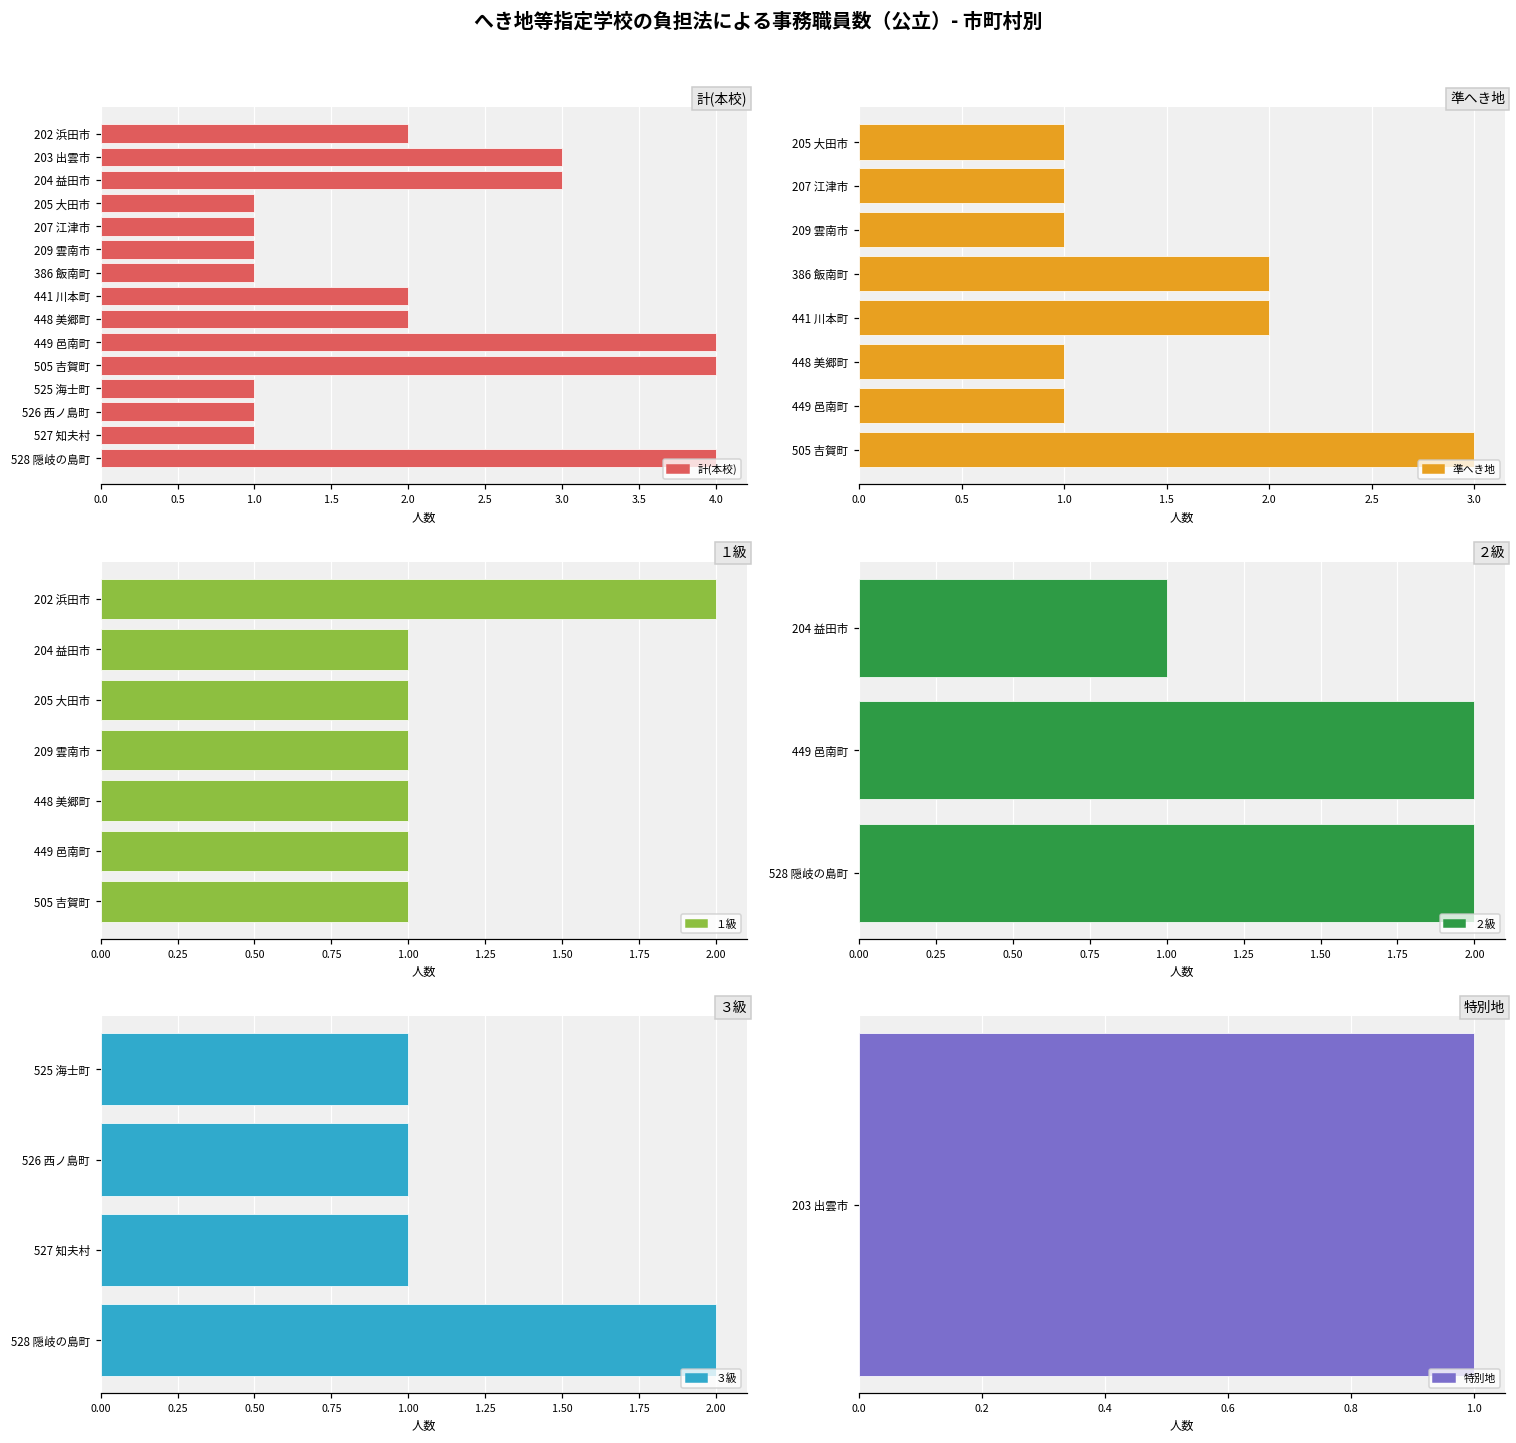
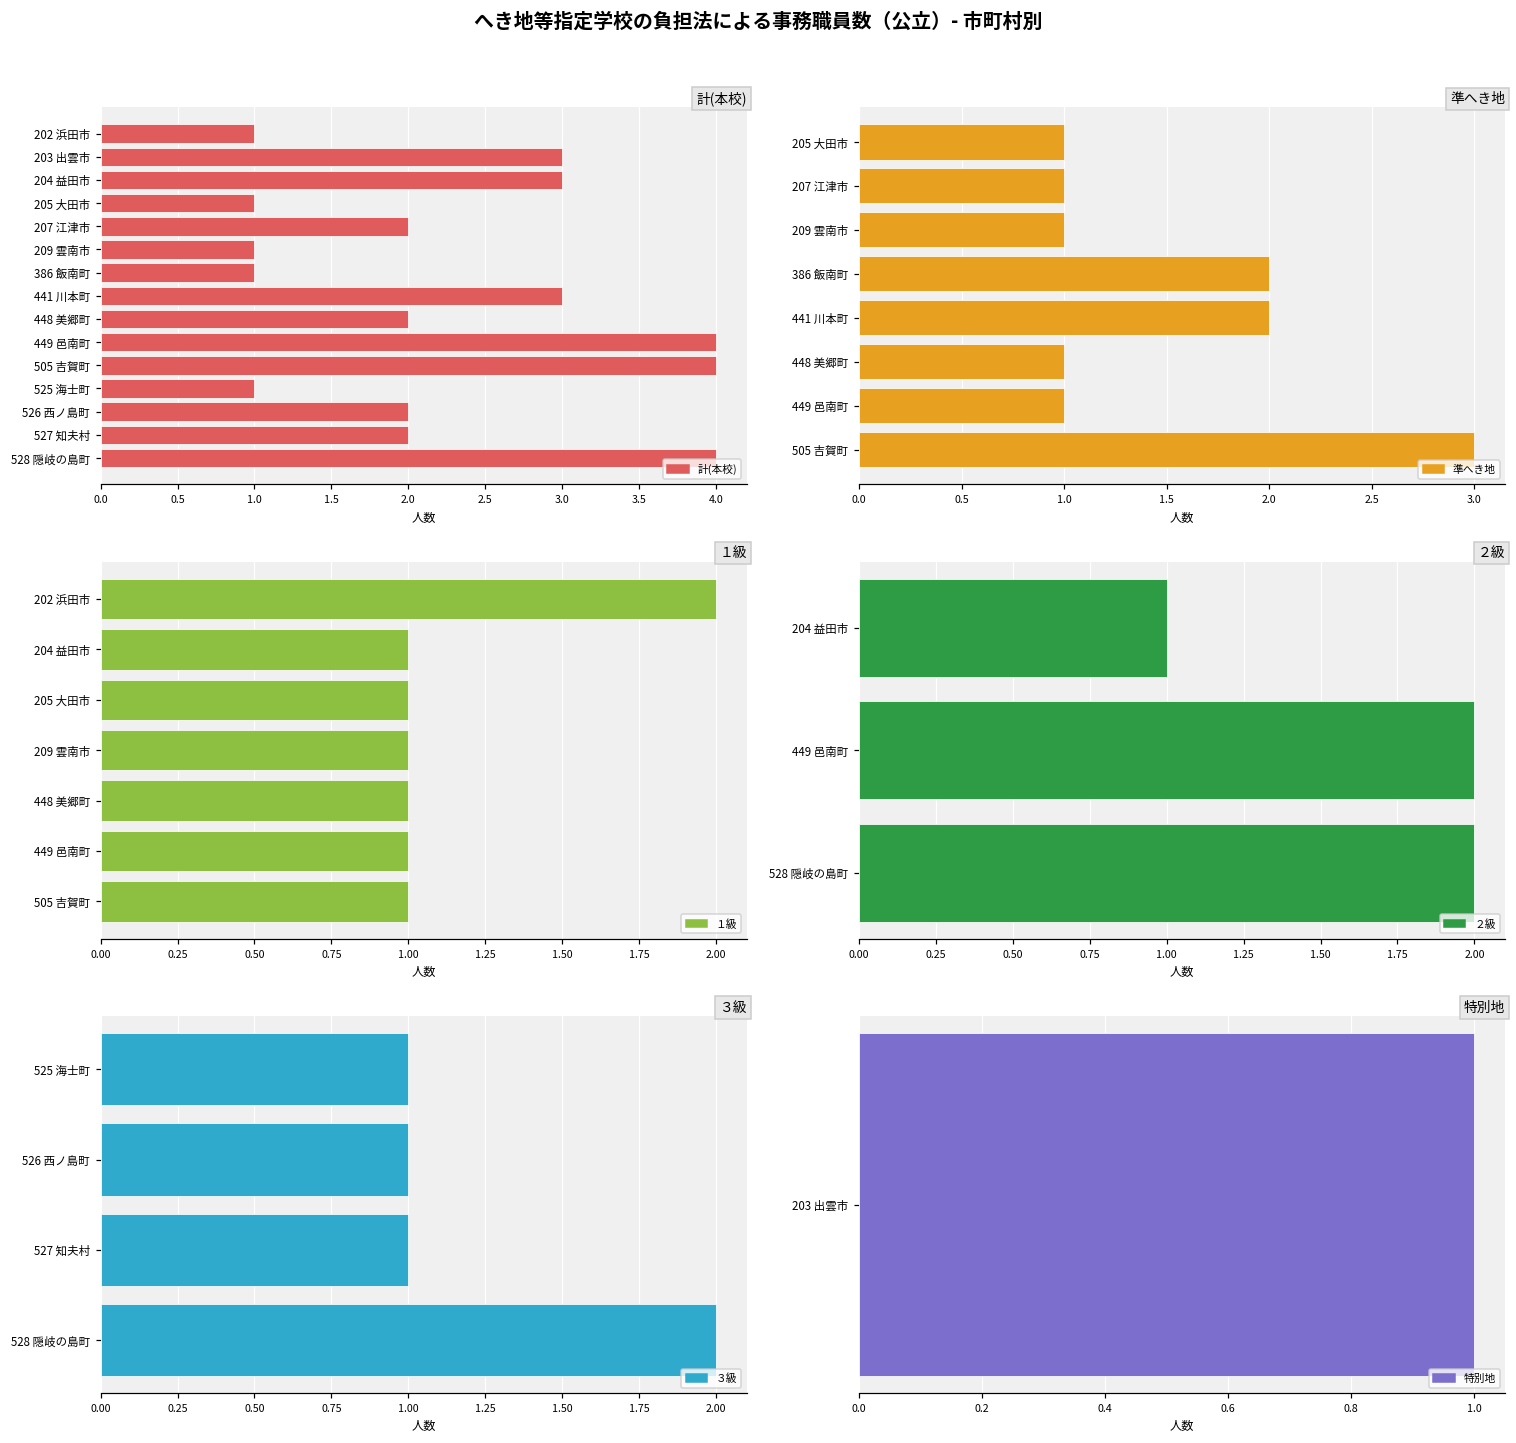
  {
    "計(本校)": {
-     "202 浜田市": 2,
+     "202 浜田市": 1,
      "203 出雲市": 3,
      "204 益田市": 3,
      "205 大田市": 1,
-     "207 江津市": 1,
+     "207 江津市": 2,
      "209 雲南市": 1,
      "386 飯南町": 1,
-     "441 川本町": 2,
+     "441 川本町": 3,
      "448 美郷町": 2,
      "449 邑南町": 4,
      "505 吉賀町": 4,
      "525 海士町": 1,
-     "526 西ノ島町": 1,
-     "527 知夫村": 1,
+     "526 西ノ島町": 2,
+     "527 知夫村": 2,
      "528 隠岐の島町": 4
    },
    "準へき地": {
      "205 大田市": 1.00,
      "207 江津市": 1.00,
      "209 雲南市": 1.00,
      "386 飯南町": 2.00,
      "441 川本町": 2.00,
      "448 美郷町": 1.00,
      "449 邑南町": 1.00,
      "505 吉賀町": 3.00
    },
    "１級": {
      "202 浜田市": 2.00,
      "204 益田市": 1.00,
      "205 大田市": 1.00,
      "209 雲南市": 1.00,
      "448 美郷町": 1.00,
      "449 邑南町": 1.00,
      "505 吉賀町": 1.00
    },
    "２級": {
      "204 益田市": 1.00,
      "449 邑南町": 2.00,
      "528 隠岐の島町": 2.00
    },
    "３級": {
      "525 海士町": 1.00,
      "526 西ノ島町": 1.00,
      "527 知夫村": 1.00,
      "528 隠岐の島町": 2.00
    },
    "特別地": {
      "203 出雲市": 1.00
    }
  }
